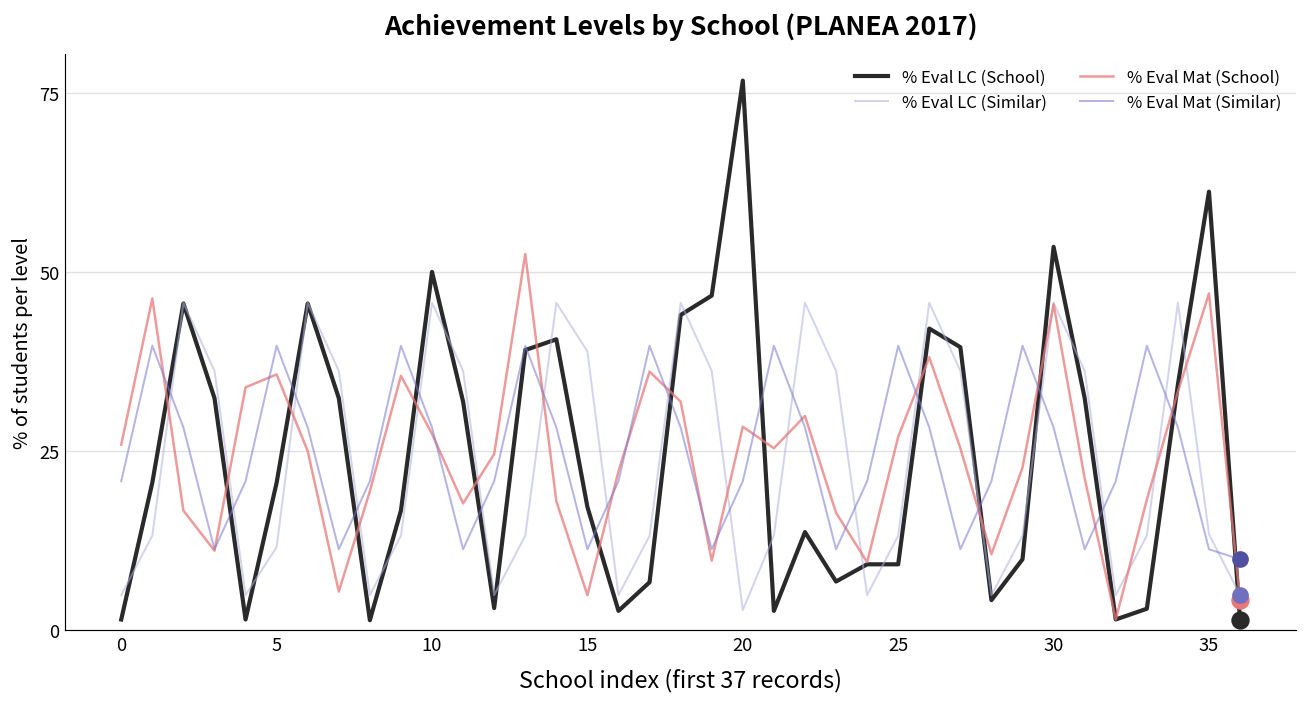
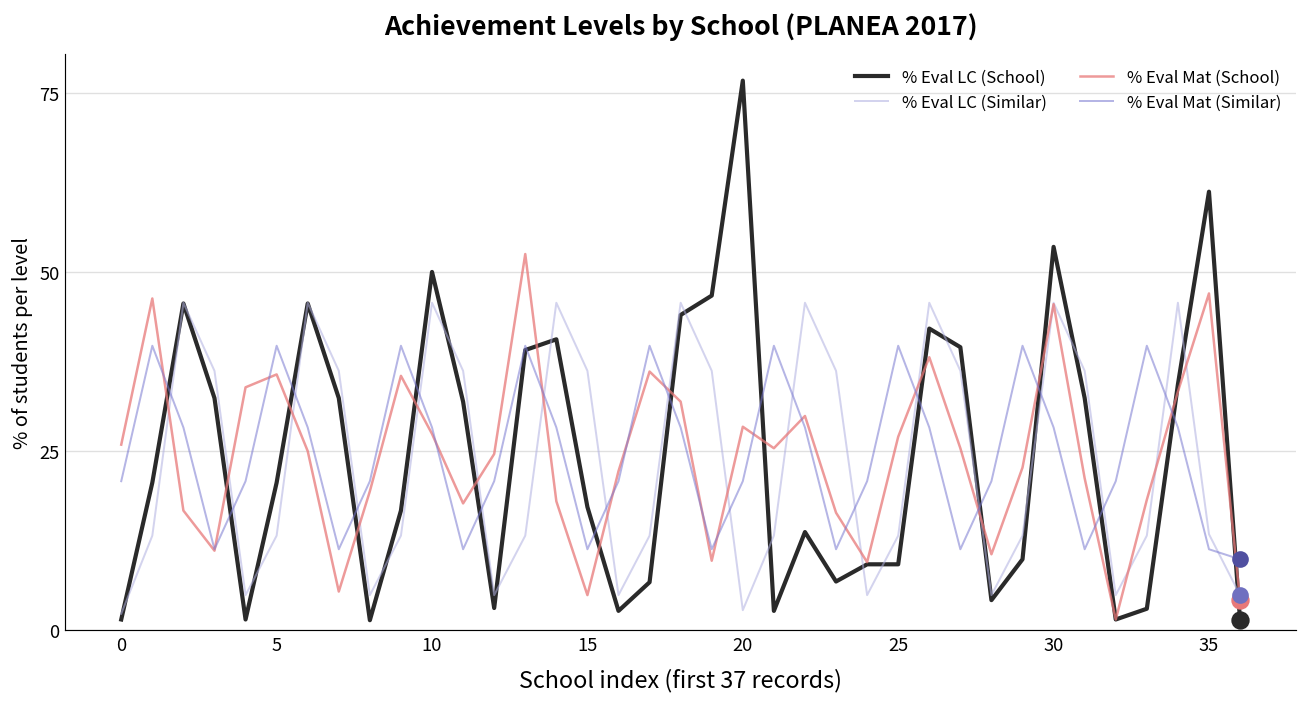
  {
    "% Eval LC (Similar)": {
-     "0": 5,
-     "5": 12,
+     "0": 2,
+     "5": 13,
      "10": 46,
-     "15": 39,
+     "15": 36,
      "20": 3,
      "25": 13,
      "35": 13
    }
  }
